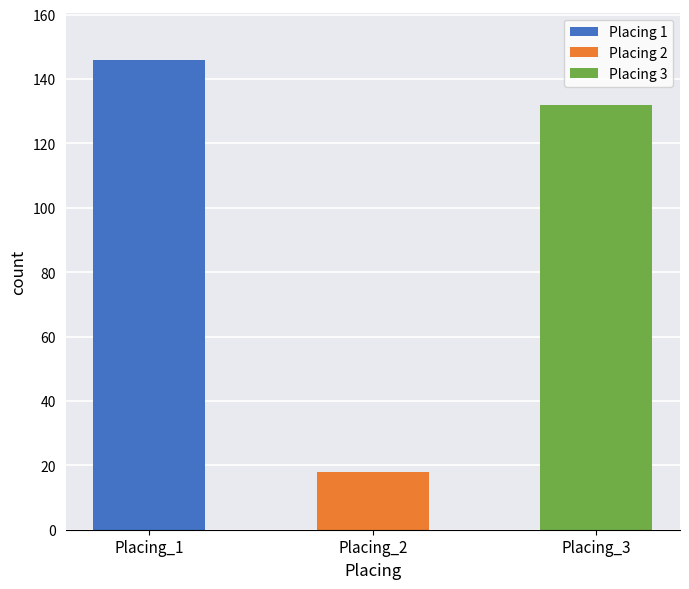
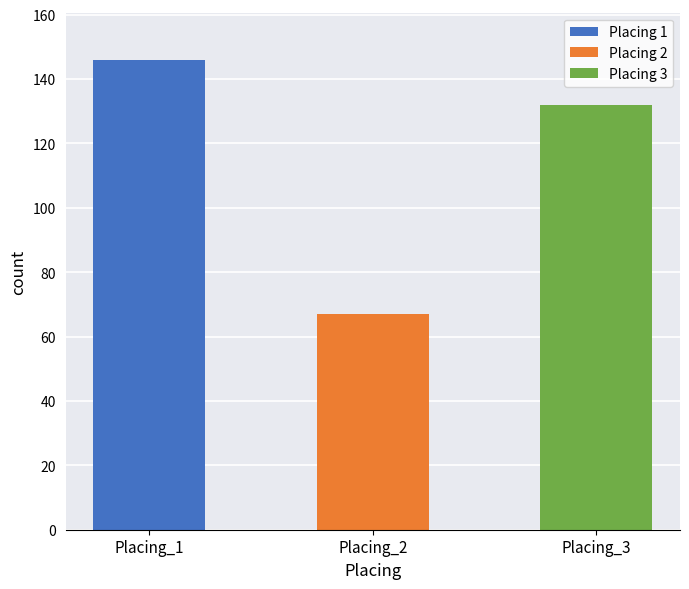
  {
    "Placing_1": 146,
-   "Placing_2": 18,
+   "Placing_2": 67,
    "Placing_3": 132
  }
